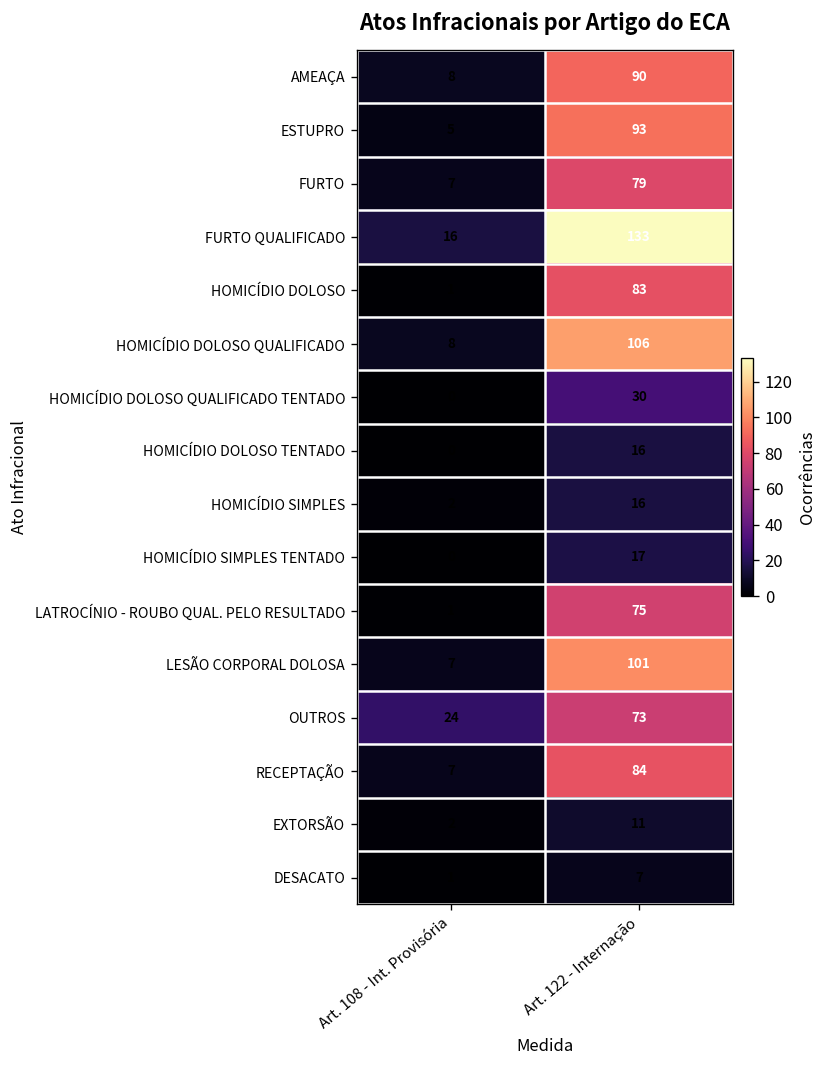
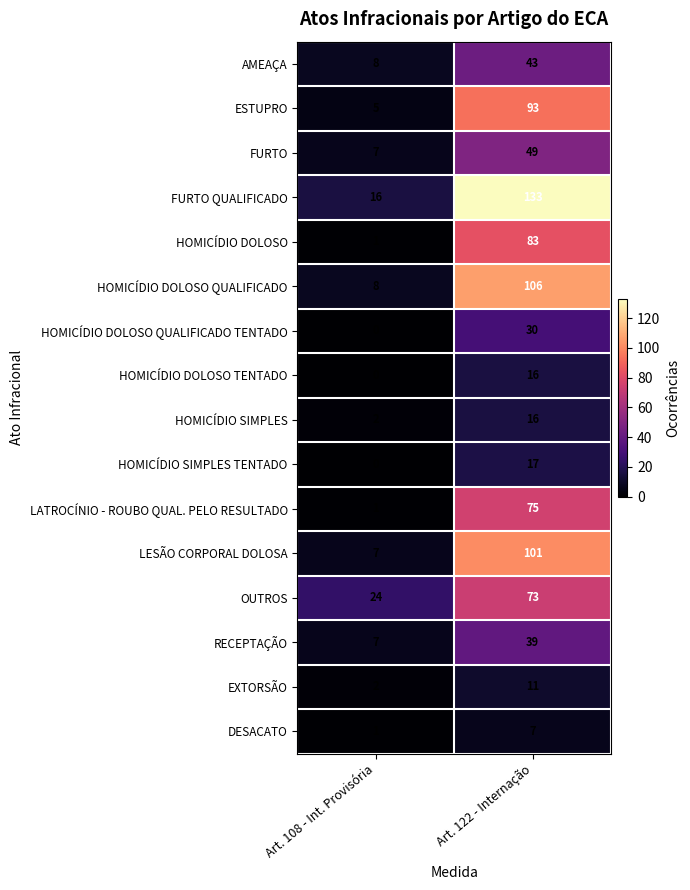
  {
    "AMEAÇA": {
-     "Art. 122 - Internação": 90
+     "Art. 122 - Internação": 43
    },
    "ESTUPRO": {
      "Art. 122 - Internação": 93
    },
    "FURTO": {
-     "Art. 122 - Internação": 79
+     "Art. 122 - Internação": 49
    },
    "FURTO QUALIFICADO": {
      "Art. 108 - Int. Provisória": 16,
      "Art. 122 - Internação": 133
    },
    "HOMICÍDIO DOLOSO": {
      "Art. 122 - Internação": 83
    },
    "HOMICÍDIO DOLOSO QUALIFICADO": {
      "Art. 122 - Internação": 106
    },
    "HOMICÍDIO DOLOSO QUALIFICADO TENTADO": {
      "Art. 122 - Internação": 30
    },
    "HOMICÍDIO DOLOSO TENTADO": {
      "Art. 122 - Internação": 16
    },
    "HOMICÍDIO SIMPLES": {
      "Art. 122 - Internação": 16
    },
    "HOMICÍDIO SIMPLES TENTADO": {
      "Art. 122 - Internação": 17
    },
    "LATROCÍNIO - ROUBO QUAL. PELO RESULTADO": {
      "Art. 122 - Internação": 75
    },
    "LESÃO CORPORAL DOLOSA": {
      "Art. 122 - Internação": 101
    },
    "OUTROS": {
      "Art. 108 - Int. Provisória": 24,
      "Art. 122 - Internação": 73
    },
    "RECEPTAÇÃO": {
-     "Art. 122 - Internação": 84
+     "Art. 122 - Internação": 39
    }
  }
